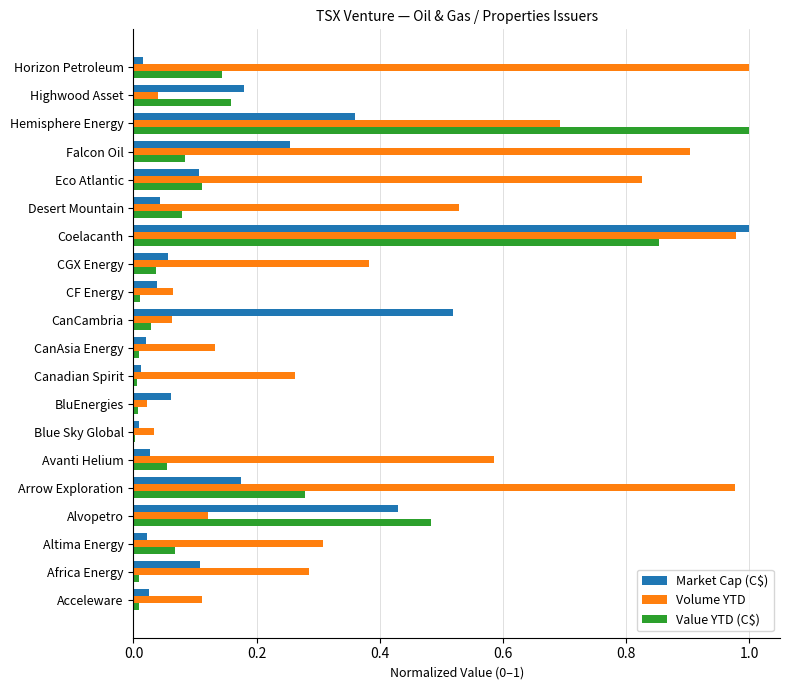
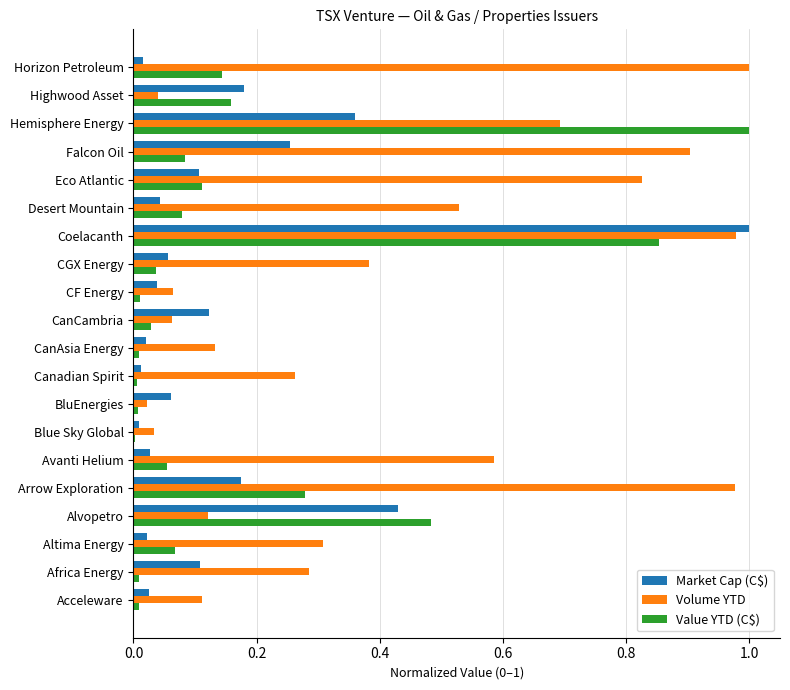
  {
    "Market Cap (C$)": {
      "Horizon Petroleum": 0.02,
      "Highwood Asset": 0.18,
      "Hemisphere Energy": 0.36,
      "Falcon Oil": 0.25,
      "Eco Atlantic": 0.11,
      "Desert Mountain": 0.04,
      "Coelacanth": 1.00,
      "CGX Energy": 0.06,
      "CF Energy": 0.04,
-     "CanCambria": 0.52,
+     "CanCambria": 0.12,
      "CanAsia Energy": 0.02,
      "Canadian Spirit": 0.01,
      "BluEnergies": 0.06,
      "Blue Sky Global": 0.01,
      "Avanti Helium": 0.03,
      "Arrow Exploration": 0.17,
      "Alvopetro": 0.43,
      "Altima Energy": 0.02,
      "Africa Energy": 0.11,
      "Acceleware": 0.02
    },
    "Volume YTD": {
      "Horizon Petroleum": 1.00,
      "Highwood Asset": 0.04,
      "Hemisphere Energy": 0.69,
      "Falcon Oil": 0.90,
      "Eco Atlantic": 0.83,
      "Desert Mountain": 0.53,
      "Coelacanth": 0.98,
      "CGX Energy": 0.38,
      "CF Energy": 0.06,
      "CanCambria": 0.06,
      "CanAsia Energy": 0.13,
      "Canadian Spirit": 0.26,
      "BluEnergies": 0.02,
      "Blue Sky Global": 0.03,
      "Avanti Helium": 0.59,
      "Arrow Exploration": 0.98,
      "Alvopetro": 0.12,
      "Altima Energy": 0.31,
      "Africa Energy": 0.28,
      "Acceleware": 0.11
    },
    "Value YTD (C$)": {
      "Horizon Petroleum": 0.14,
      "Highwood Asset": 0.16,
      "Hemisphere Energy": 1.00,
      "Falcon Oil": 0.08,
      "Eco Atlantic": 0.11,
      "Desert Mountain": 0.08,
      "Coelacanth": 0.85,
      "CGX Energy": 0.04,
      "CF Energy": 0.01,
      "CanCambria": 0.03,
      "CanAsia Energy": 0.01,
      "Canadian Spirit": 0.01,
      "BluEnergies": 0.01,
      "Avanti Helium": 0.06,
      "Arrow Exploration": 0.28,
      "Alvopetro": 0.48,
      "Altima Energy": 0.07,
      "Africa Energy": 0.01,
      "Acceleware": 0.01
    }
  }
